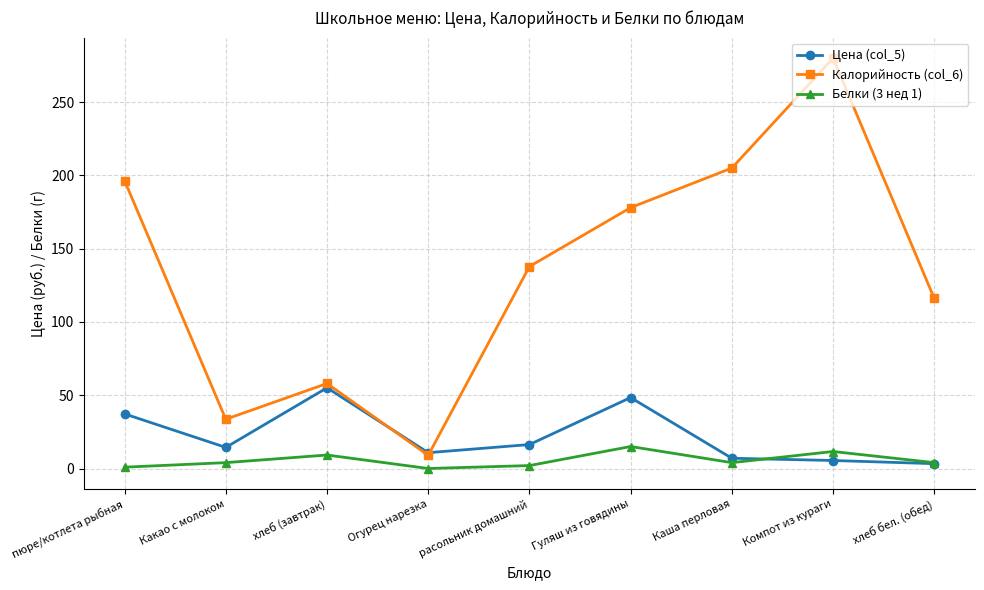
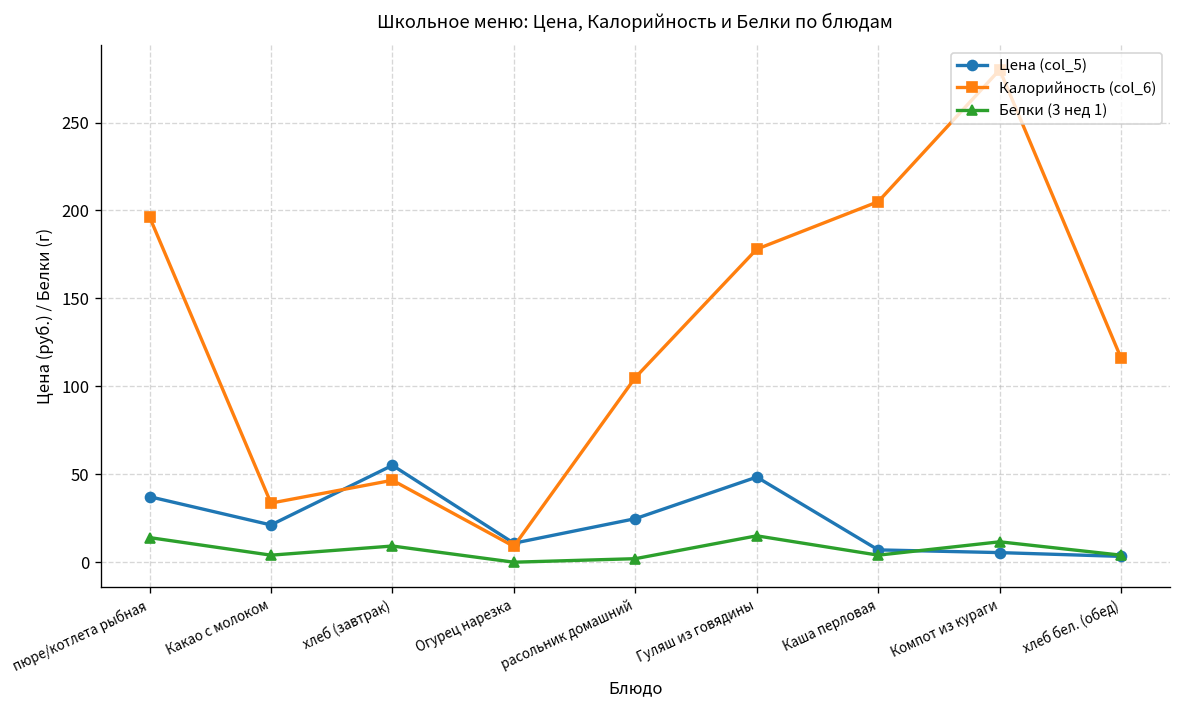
  {
    "Цена (col_5)": {
      "пюре/котлета рыбная": 37,
-     "Какао с молоком": 14,
+     "Какао с молоком": 21,
      "хлеб (завтрак)": 55,
      "Огурец нарезка": 11,
-     "расольник домашний": 16,
+     "расольник домашний": 25,
      "Гуляш из говядины": 48,
      "Каша перловая": 7,
      "Компот из кураги": 5
    },
    "Калорийность (col_6)": {
      "пюре/котлета рыбная": 196,
      "Какао с молоком": 34,
-     "хлеб (завтрак)": 58,
+     "хлеб (завтрак)": 47,
      "Огурец нарезка": 9,
-     "расольник домашний": 138,
+     "расольник домашний": 105,
      "Гуляш из говядины": 178,
      "Каша перловая": 205,
      "хлеб бел. (обед)": 116
    },
    "Белки (3 нед 1)": {
-     "пюре/котлета рыбная": 1,
+     "пюре/котлета рыбная": 14,
      "Какао с молоком": 4,
      "хлеб (завтрак)": 9,
      "Огурец нарезка": 0,
      "расольник домашний": 2,
      "Гуляш из говядины": 15,
      "Каша перловая": 4,
      "Компот из кураги": 12
    }
  }
